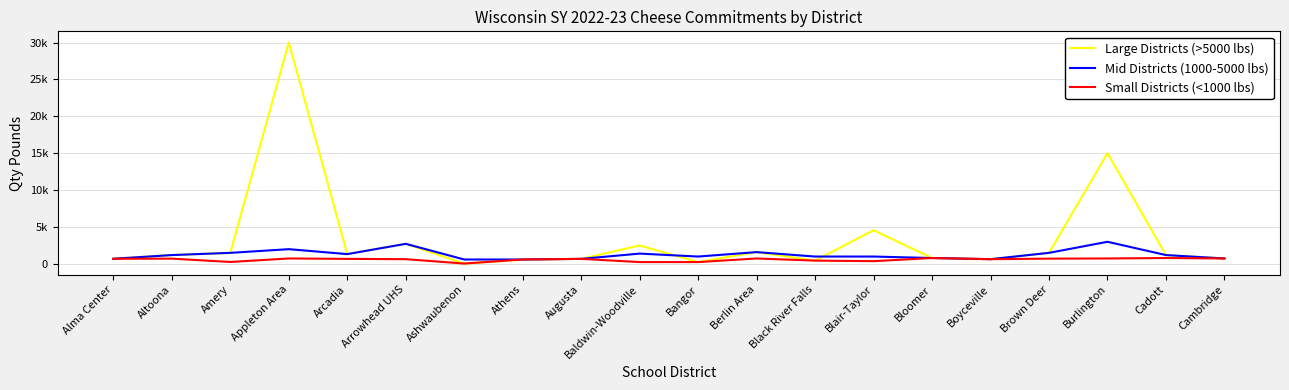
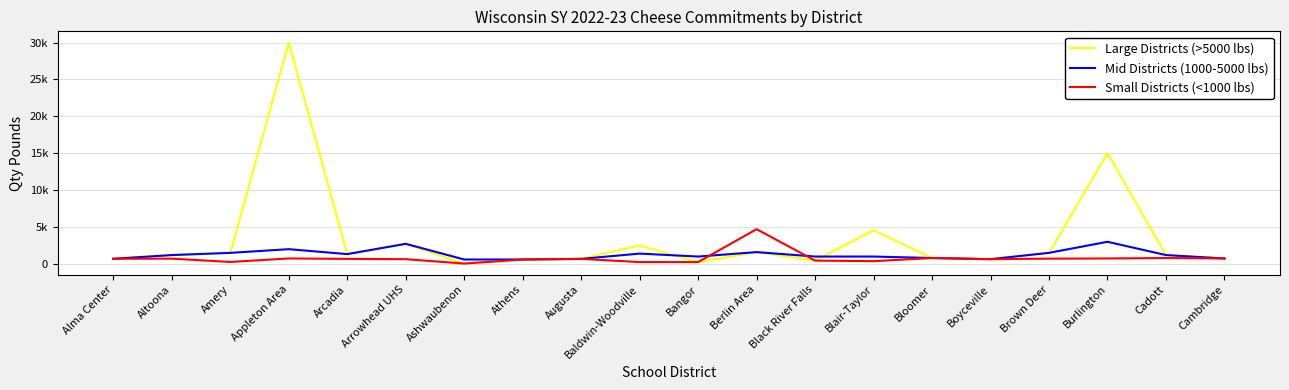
  {
    "Large Districts (>5000 lbs)": {
      "Appleton Area": 30000,
      "Baldwin-Woodville": 3000,
      "Blair-Taylor": 5000,
      "Burlington": 15000
    },
    "Mid Districts (1000-5000 lbs)": {
      "Appleton Area": 2000,
      "Ashwaubenon": 1000,
      "Baldwin-Woodville": 1000,
      "Bangor": 1000,
      "Black River Falls": 1000,
      "Blair-Taylor": 1000,
      "Burlington": 3000
    },
    "Small Districts (<1000 lbs)": {
      "Altoona": 1000,
      "Amery": 0,
      "Appleton Area": 1000,
      "Arcadia": 1000,
      "Arrowhead UHS": 1000,
      "Baldwin-Woodville": 0,
-     "Berlin Area": 1000,
+     "Berlin Area": 5000,
      "Blair-Taylor": 0,
      "Brown Deer": 1000,
      "Burlington": 1000,
      "Cadott": 1000
    }
  }
